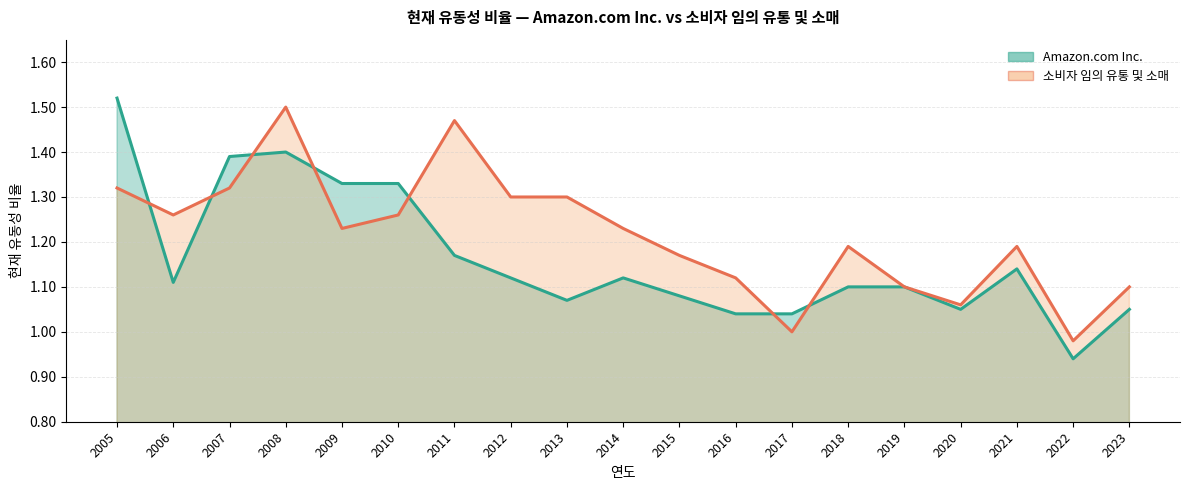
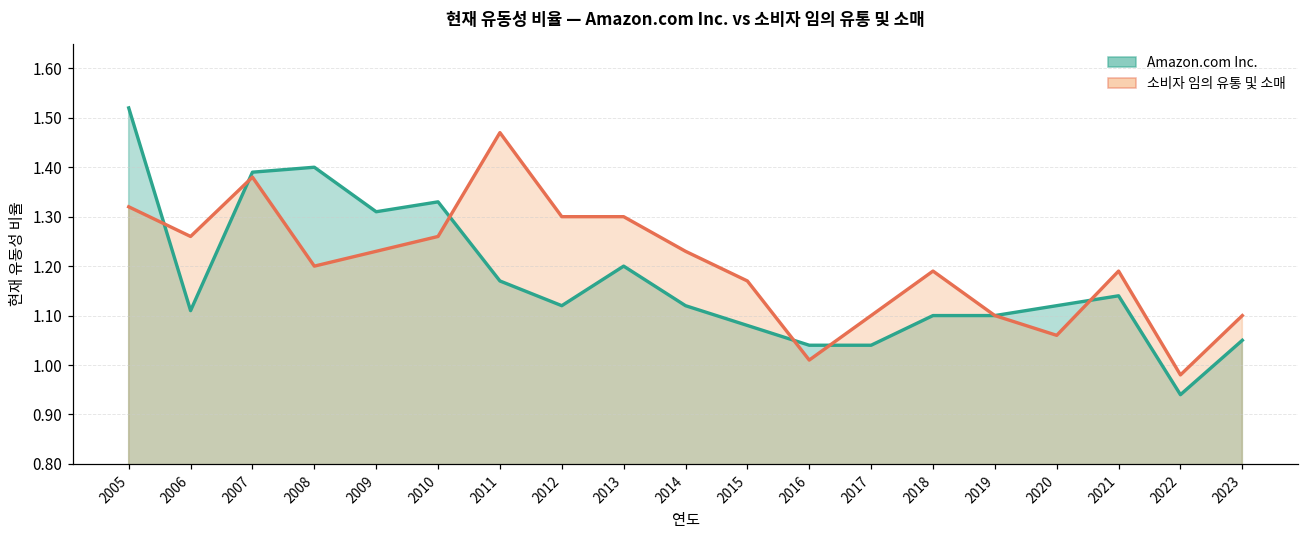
  {
    "Amazon.com Inc.": {
      "2005": 1.52,
      "2006": 1.11,
      "2007": 1.39,
      "2008": 1.40,
-     "2009": 1.33,
+     "2009": 1.31,
      "2010": 1.33,
      "2011": 1.17,
      "2012": 1.12,
-     "2013": 1.07,
+     "2013": 1.20,
      "2014": 1.12,
      "2015": 1.08,
      "2016": 1.04,
      "2017": 1.04,
      "2018": 1.10,
-     "2020": 1.05,
+     "2020": 1.12,
      "2021": 1.14,
      "2022": 0.94,
      "2023": 1.05
    },
    "소비자 임의 유통 및 소매": {
      "2005": 1.32,
      "2006": 1.26,
-     "2007": 1.32,
-     "2008": 1.5,
+     "2007": 1.38,
+     "2008": 1.2,
      "2009": 1.23,
      "2010": 1.26,
      "2011": 1.47,
      "2012": 1.30,
      "2013": 1.30,
      "2014": 1.23,
      "2015": 1.17,
-     "2016": 1.12,
-     "2017": 1.0,
+     "2016": 1.01,
+     "2017": 1.1,
      "2018": 1.19,
      "2020": 1.06,
      "2021": 1.19,
      "2022": 0.98,
      "2023": 1.10
    }
  }
